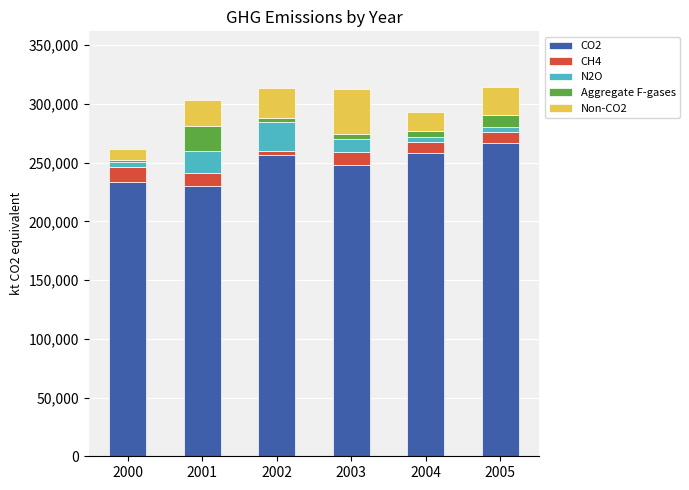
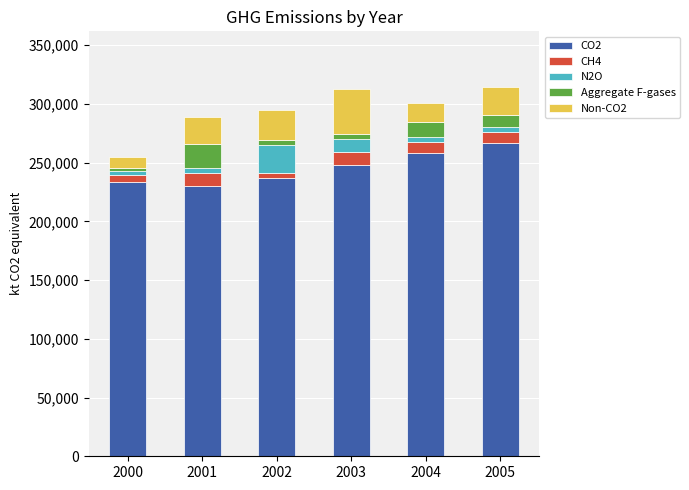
  {
    "CO2": {
      "2000": "234,000",
      "2001": "230,000",
-     "2002": "256,000",
+     "2002": "237,000",
      "2003": "248,000",
      "2004": "258,000",
      "2005": "266,000"
    },
    "CH4": {
-     "2000": "13,000",
+     "2000": "6,000",
      "2001": "12,000",
      "2002": "4,000",
      "2003": "11,000",
      "2004": "10,000",
      "2005": "10,000"
    },
    "N2O": {
      "2000": "4,000",
-     "2001": "19,000",
+     "2001": "4,000",
      "2002": "24,000",
      "2003": "11,000",
      "2004": "4,000",
      "2005": "4,000"
    },
    "Aggregate F-gases": {
      "2000": "2,000",
      "2001": "21,000",
      "2002": "4,000",
      "2003": "4,000",
-     "2004": "5,000",
+     "2004": "13,000",
      "2005": "10,000"
    },
    "Non-CO2": {
      "2000": "9,000",
      "2001": "22,000",
      "2002": "26,000",
      "2003": "39,000",
      "2004": "16,000",
      "2005": "24,000"
    }
  }
